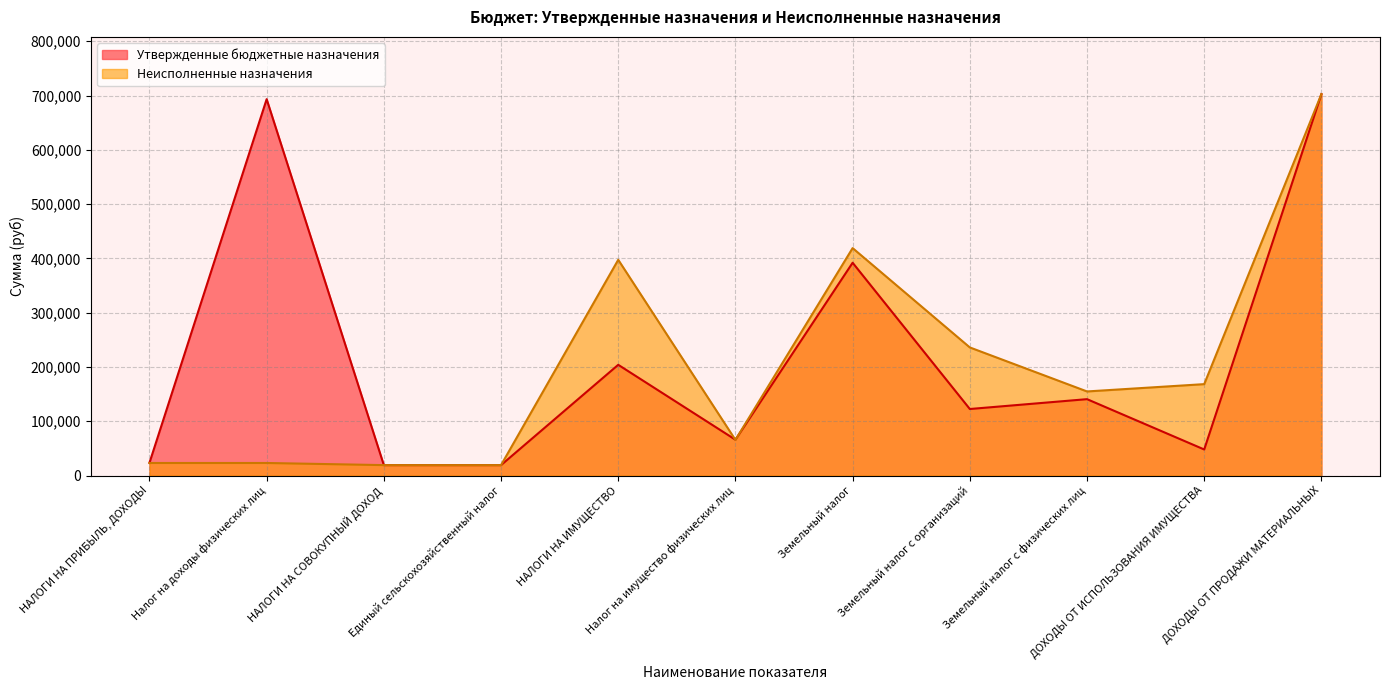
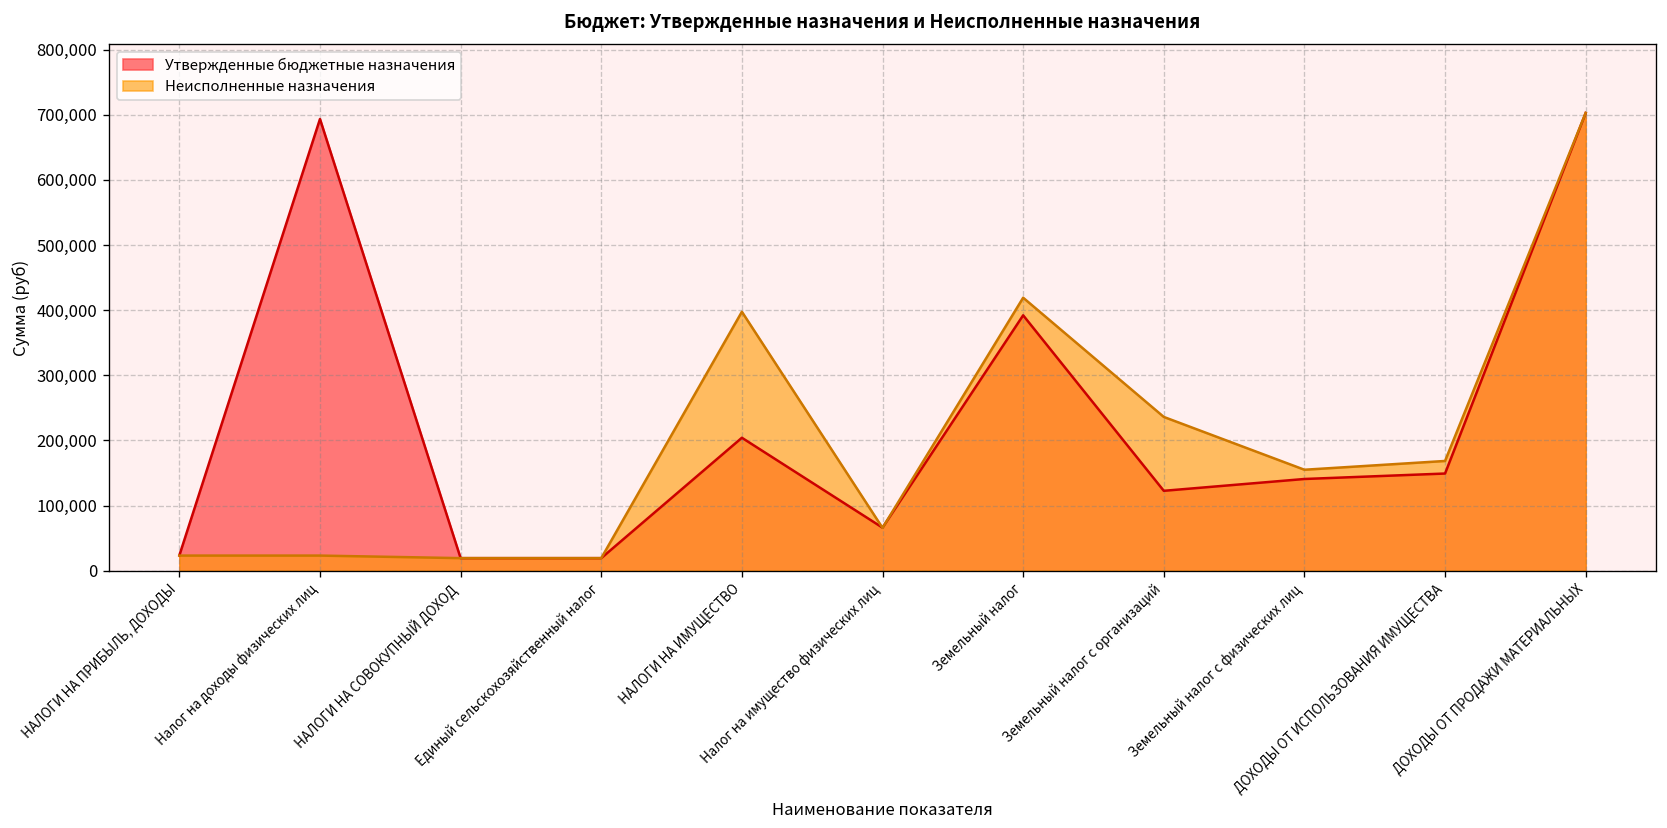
  {
    "Утвержденные бюджетные назначения": {
      "Налог на доходы физических лиц": "690,000",
      "НАЛОГИ НА ИМУЩЕСТВО": "200,000",
      "Земельный налог": "390,000",
      "Земельный налог с организаций": "120,000",
      "Земельный налог с физических лиц": "140,000",
-     "ДОХОДЫ ОТ ИСПОЛЬЗОВАНИЯ ИМУЩЕСТВА": "50,000"
+     "ДОХОДЫ ОТ ИСПОЛЬЗОВАНИЯ ИМУЩЕСТВА": "150,000"
    },
    "Неисполненные назначения": {
      "Налог на доходы физических лиц": "20,000",
      "НАЛОГИ НА ИМУЩЕСТВО": "400,000",
      "Земельный налог": "420,000",
      "Земельный налог с организаций": "240,000",
      "Земельный налог с физических лиц": "150,000",
      "ДОХОДЫ ОТ ИСПОЛЬЗОВАНИЯ ИМУЩЕСТВА": "170,000"
    }
  }
